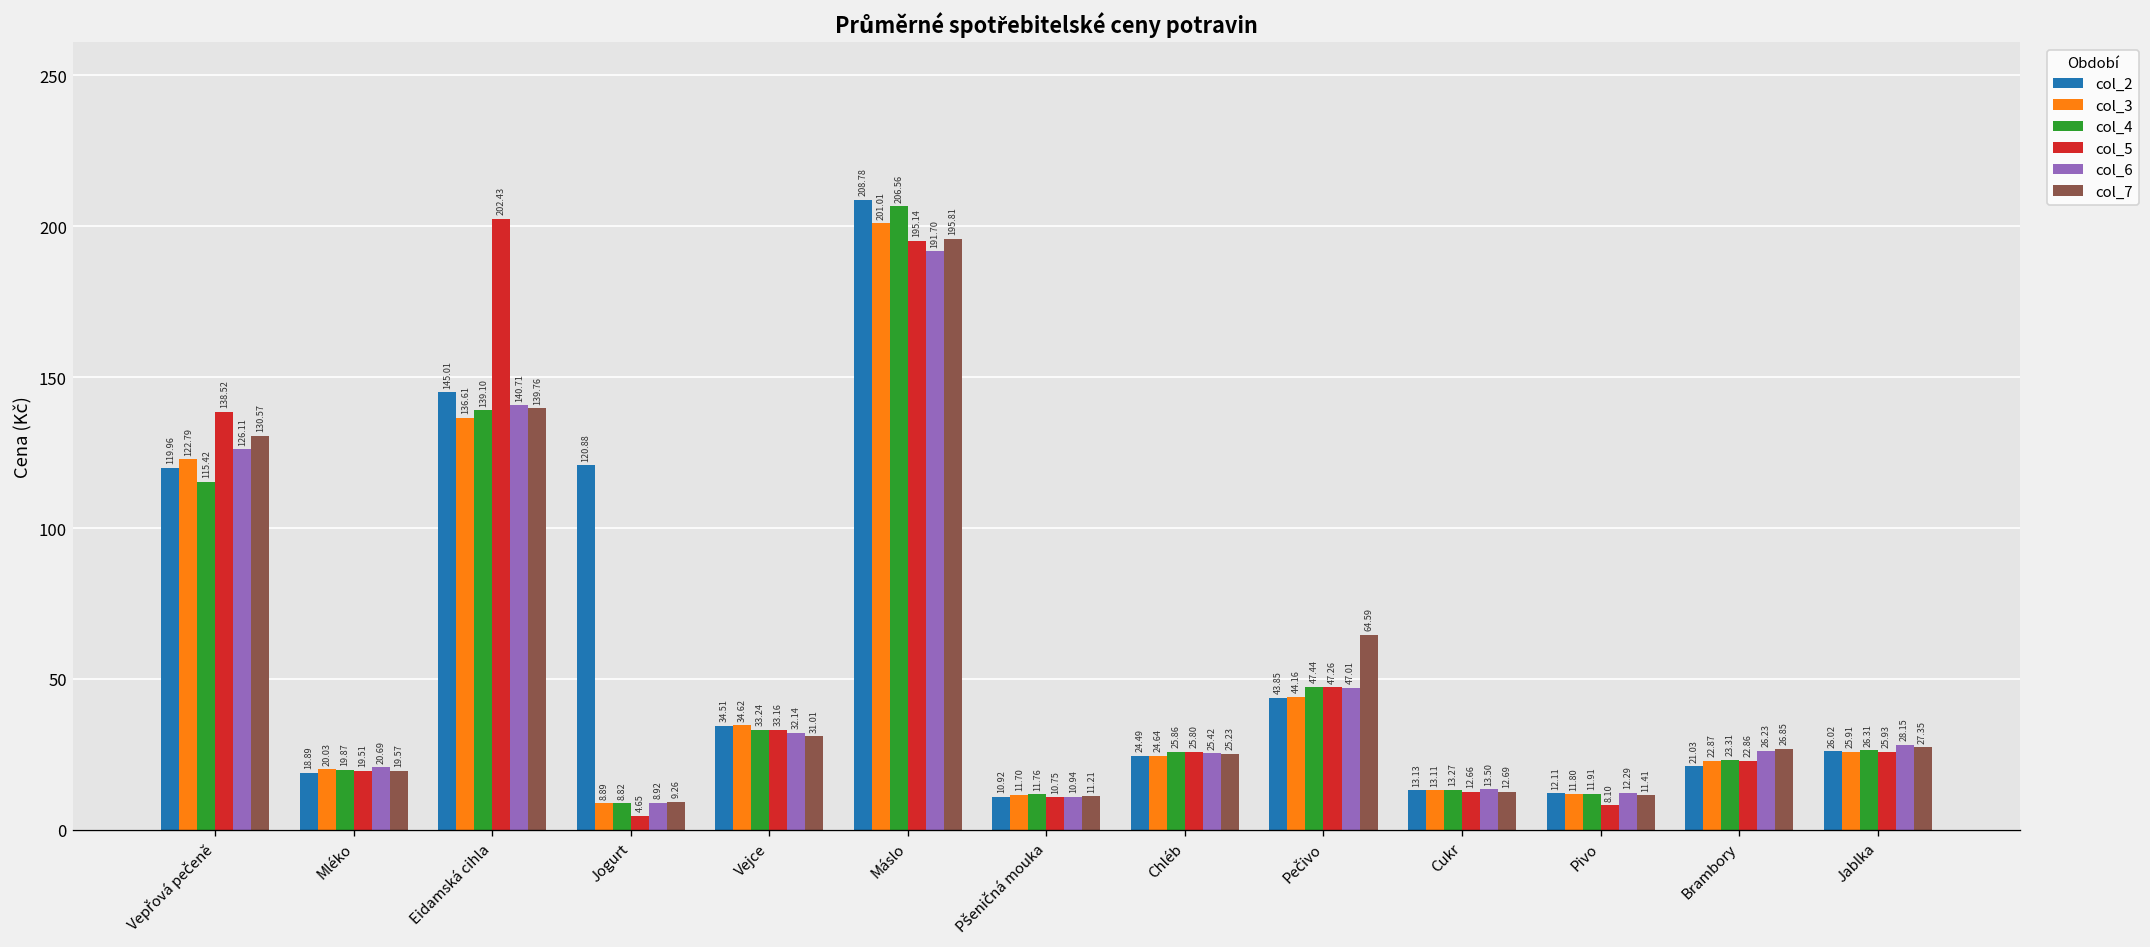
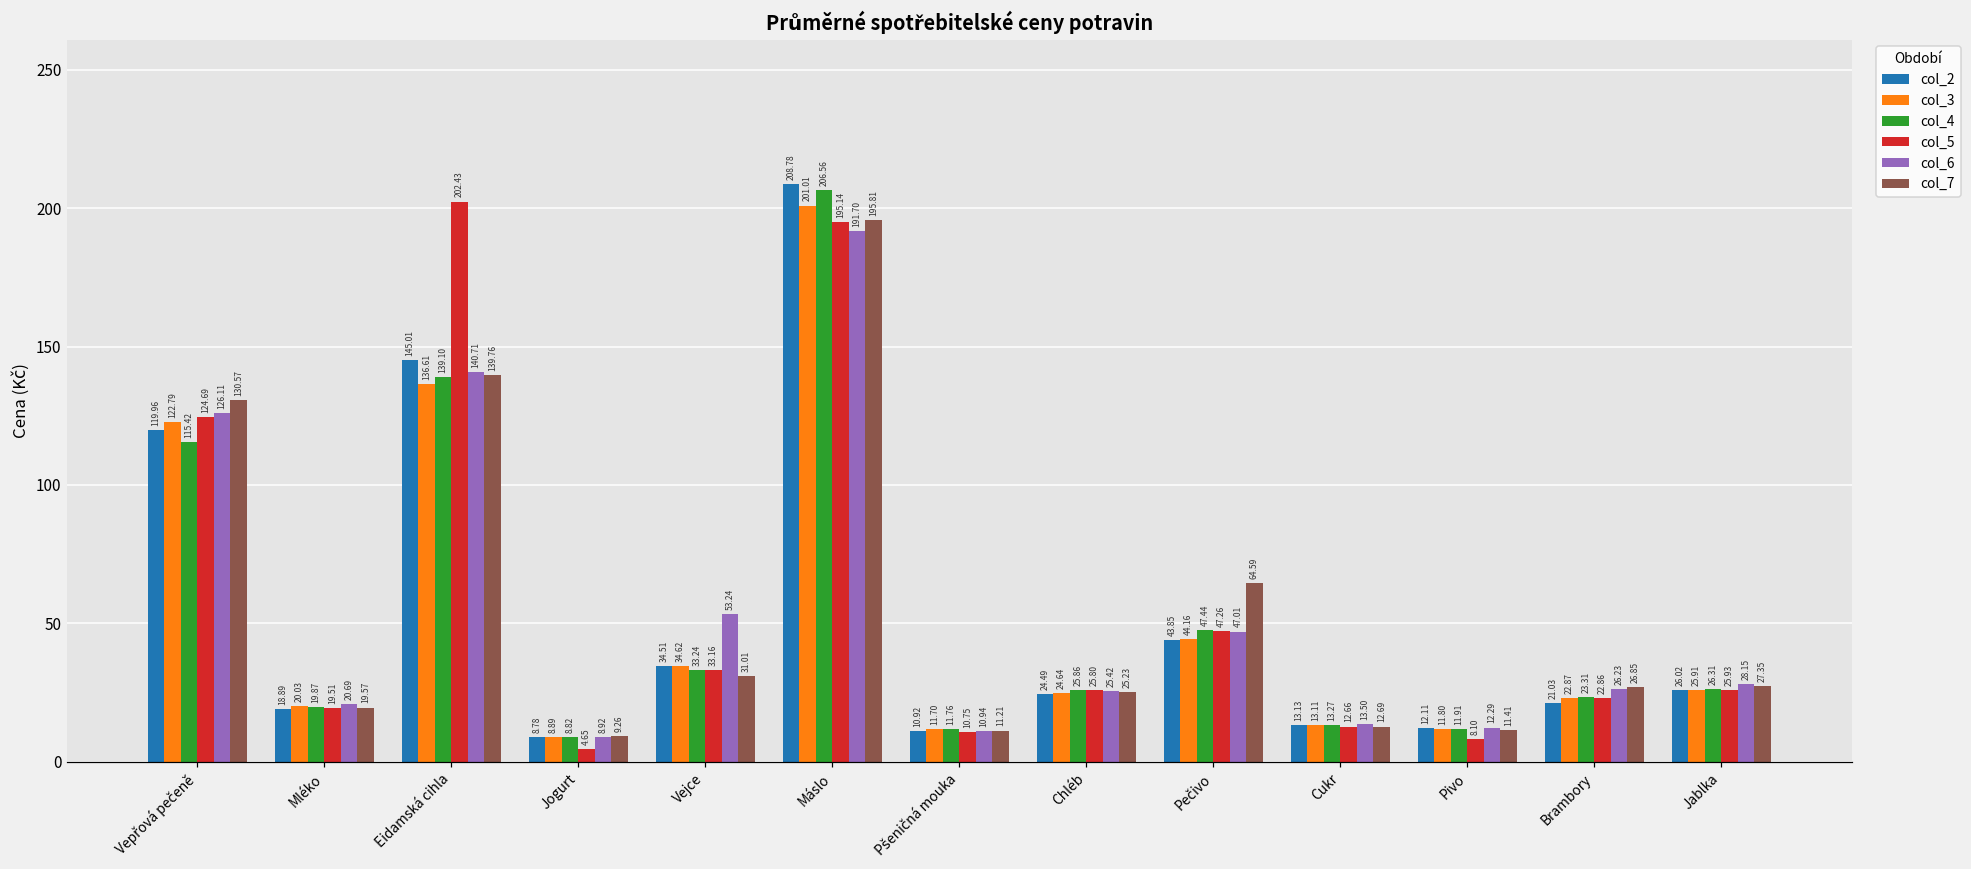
  {
    "col_2": {
      "Vepřová pečeně": 119.96,
      "Mléko": 18.89,
      "Eidamská cihla": 145.01,
-     "Jogurt": 120.88,
+     "Jogurt": 8.78,
      "Vejce": 34.51,
      "Máslo": 208.78,
      "Pšeničná mouka": 10.92,
      "Chléb": 24.49,
      "Pečivo": 43.85,
      "Cukr": 13.13,
      "Pivo": 12.11,
      "Brambory": 21.03,
      "Jablka": 26.02
    },
    "col_3": {
      "Vepřová pečeně": 122.79,
      "Mléko": 20.03,
      "Eidamská cihla": 136.61,
      "Jogurt": 8.89,
      "Vejce": 34.62,
      "Máslo": 201.01,
      "Pšeničná mouka": 11.70,
      "Chléb": 24.64,
      "Pečivo": 44.16,
      "Cukr": 13.11,
      "Pivo": 11.80,
      "Brambory": 22.87,
      "Jablka": 25.91
    },
    "col_4": {
      "Vepřová pečeně": 115.42,
      "Mléko": 19.87,
      "Eidamská cihla": 139.10,
      "Jogurt": 8.82,
      "Vejce": 33.24,
      "Máslo": 206.56,
      "Pšeničná mouka": 11.76,
      "Chléb": 25.86,
      "Pečivo": 47.44,
      "Cukr": 13.27,
      "Pivo": 11.91,
      "Brambory": 23.31,
      "Jablka": 26.31
    },
    "col_5": {
-     "Vepřová pečeně": 138.52,
+     "Vepřová pečeně": 124.69,
      "Mléko": 19.51,
      "Eidamská cihla": 202.43,
      "Jogurt": 4.65,
      "Vejce": 33.16,
      "Máslo": 195.14,
      "Pšeničná mouka": 10.75,
      "Chléb": 25.80,
      "Pečivo": 47.26,
      "Cukr": 12.66,
      "Pivo": 8.10,
      "Brambory": 22.86,
      "Jablka": 25.93
    },
    "col_6": {
      "Vepřová pečeně": 126.11,
      "Mléko": 20.69,
      "Eidamská cihla": 140.71,
      "Jogurt": 8.92,
-     "Vejce": 32.14,
+     "Vejce": 53.24,
      "Máslo": 191.70,
      "Pšeničná mouka": 10.94,
      "Chléb": 25.42,
      "Pečivo": 47.01,
      "Cukr": 13.50,
      "Pivo": 12.29,
      "Brambory": 26.23,
      "Jablka": 28.15
    },
    "col_7": {
      "Vepřová pečeně": 130.57,
      "Mléko": 19.57,
      "Eidamská cihla": 139.76,
      "Jogurt": 9.26,
      "Vejce": 31.01,
      "Máslo": 195.81,
      "Pšeničná mouka": 11.21,
      "Chléb": 25.23,
      "Pečivo": 64.59,
      "Cukr": 12.69,
      "Pivo": 11.41,
      "Brambory": 26.85,
      "Jablka": 27.35
    }
  }
